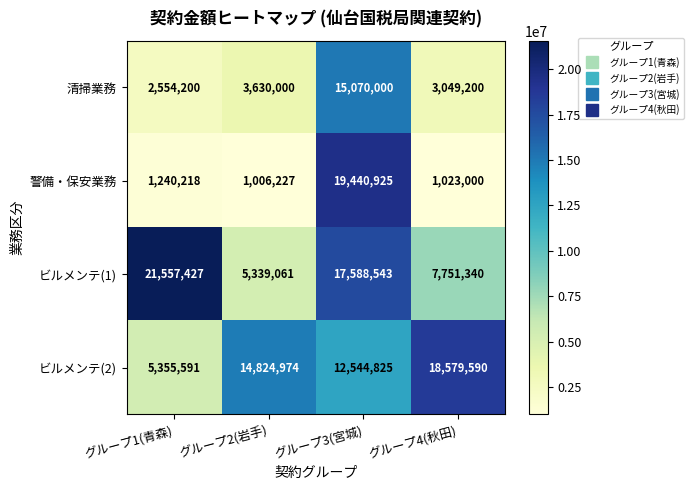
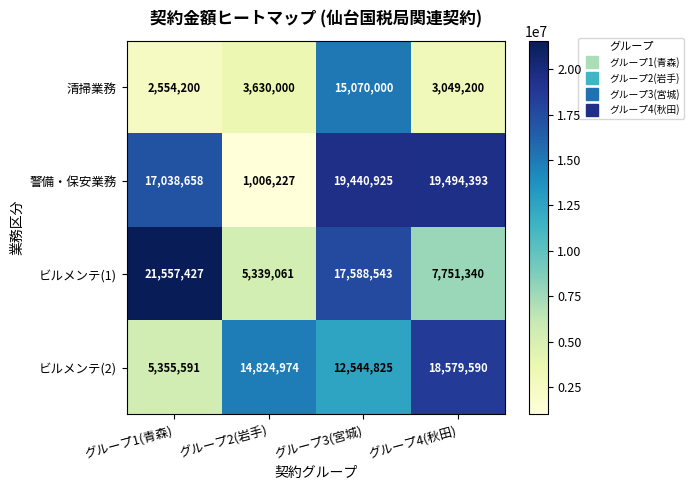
  {
    "清掃業務": {
      "グループ1(青森)": "2,554,200",
      "グループ2(岩手)": "3,630,000",
      "グループ3(宮城)": "15,070,000",
      "グループ4(秋田)": "3,049,200"
    },
    "警備・保安業務": {
-     "グループ1(青森)": "1,240,218",
+     "グループ1(青森)": "17,038,658",
      "グループ2(岩手)": "1,006,227",
      "グループ3(宮城)": "19,440,925",
-     "グループ4(秋田)": "1,023,000"
+     "グループ4(秋田)": "19,494,393"
    },
    "ビルメンテ(1)": {
      "グループ1(青森)": "21,557,427",
      "グループ2(岩手)": "5,339,061",
      "グループ3(宮城)": "17,588,543",
      "グループ4(秋田)": "7,751,340"
    },
    "ビルメンテ(2)": {
      "グループ1(青森)": "5,355,591",
      "グループ2(岩手)": "14,824,974",
      "グループ3(宮城)": "12,544,825",
      "グループ4(秋田)": "18,579,590"
    }
  }
